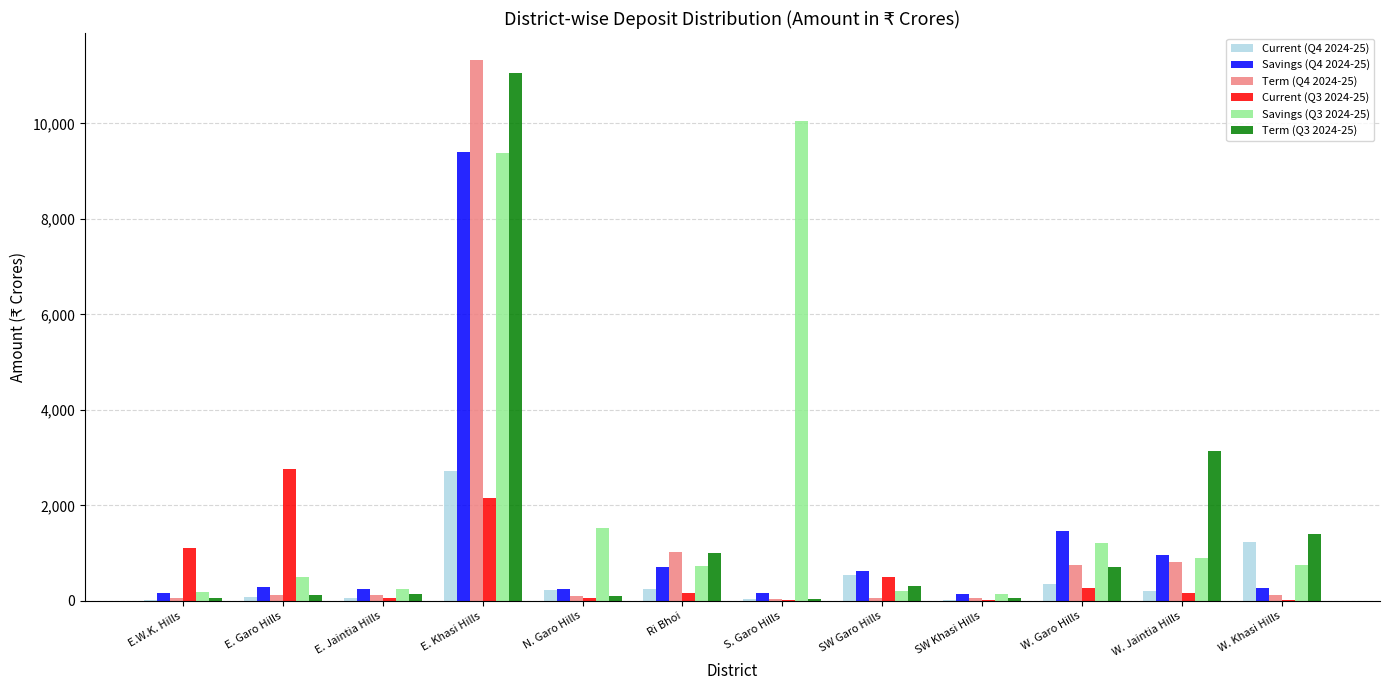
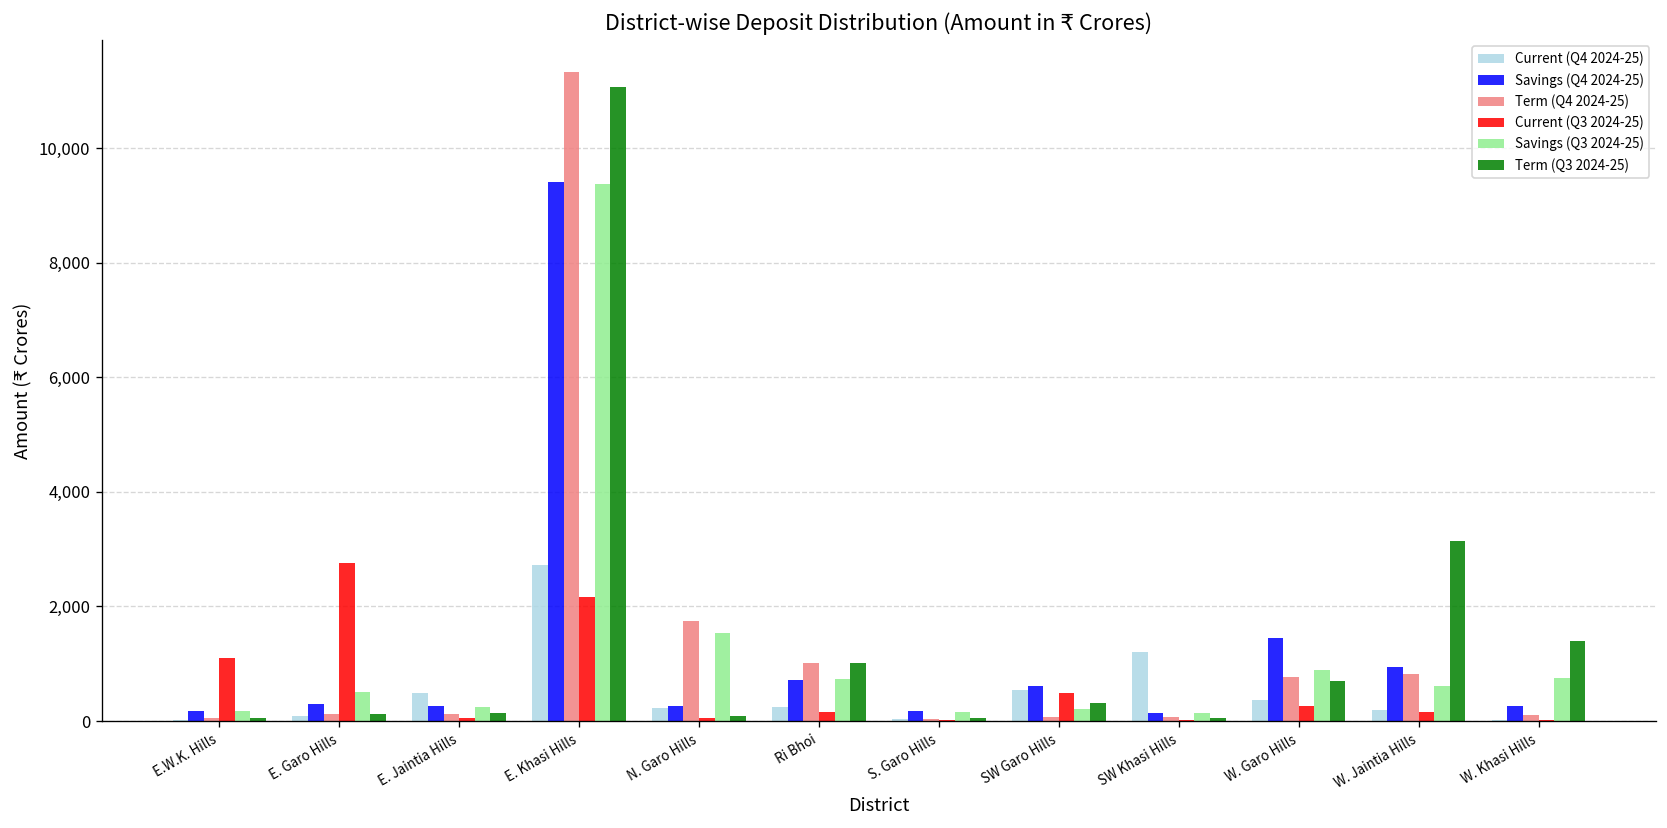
  {
    "Current (Q4 2024-25)": {
      "E. Garo Hills": "100",
-     "E. Jaintia Hills": "100",
+     "E. Jaintia Hills": "500",
      "E. Khasi Hills": "2,700",
      "N. Garo Hills": "200",
      "Ri Bhoi": "200",
      "SW Garo Hills": "500",
-     "SW Khasi Hills": "0",
+     "SW Khasi Hills": "1,200",
      "W. Garo Hills": "400",
      "W. Jaintia Hills": "200",
-     "W. Khasi Hills": "1,200"
+     "W. Khasi Hills": "0"
    },
    "Savings (Q4 2024-25)": {
      "E.W.K. Hills": "200",
      "E. Garo Hills": "300",
      "E. Jaintia Hills": "300",
      "E. Khasi Hills": "9,400",
      "N. Garo Hills": "300",
      "Ri Bhoi": "700",
      "S. Garo Hills": "200",
      "SW Garo Hills": "600",
      "SW Khasi Hills": "100",
      "W. Garo Hills": "1,500",
      "W. Jaintia Hills": "1,000",
      "W. Khasi Hills": "300"
    },
    "Term (Q4 2024-25)": {
      "E.W.K. Hills": "100",
      "E. Garo Hills": "100",
      "E. Jaintia Hills": "100",
      "E. Khasi Hills": "11,300",
-     "N. Garo Hills": "100",
+     "N. Garo Hills": "1,700",
      "Ri Bhoi": "1,000",
      "SW Garo Hills": "100",
      "SW Khasi Hills": "100",
      "W. Garo Hills": "800",
      "W. Jaintia Hills": "800",
      "W. Khasi Hills": "100"
    },
    "Current (Q3 2024-25)": {
      "E.W.K. Hills": "1,100",
      "E. Garo Hills": "2,800",
      "E. Jaintia Hills": "100",
      "E. Khasi Hills": "2,200",
      "Ri Bhoi": "200",
      "SW Garo Hills": "500",
      "W. Garo Hills": "300",
      "W. Jaintia Hills": "200"
    },
    "Savings (Q3 2024-25)": {
      "E.W.K. Hills": "200",
      "E. Garo Hills": "500",
      "E. Jaintia Hills": "200",
      "E. Khasi Hills": "9,400",
      "N. Garo Hills": "1,500",
      "Ri Bhoi": "700",
-     "S. Garo Hills": "10,000",
+     "S. Garo Hills": "200",
      "SW Garo Hills": "200",
      "SW Khasi Hills": "100",
-     "W. Garo Hills": "1,200",
-     "W. Jaintia Hills": "900",
+     "W. Garo Hills": "900",
+     "W. Jaintia Hills": "600",
      "W. Khasi Hills": "700"
    },
    "Term (Q3 2024-25)": {
      "E. Garo Hills": "100",
      "E. Jaintia Hills": "100",
      "E. Khasi Hills": "11,100",
      "N. Garo Hills": "100",
      "Ri Bhoi": "1,000",
      "SW Garo Hills": "300",
      "SW Khasi Hills": "100",
      "W. Garo Hills": "700",
      "W. Jaintia Hills": "3,100",
      "W. Khasi Hills": "1,400"
    }
  }
